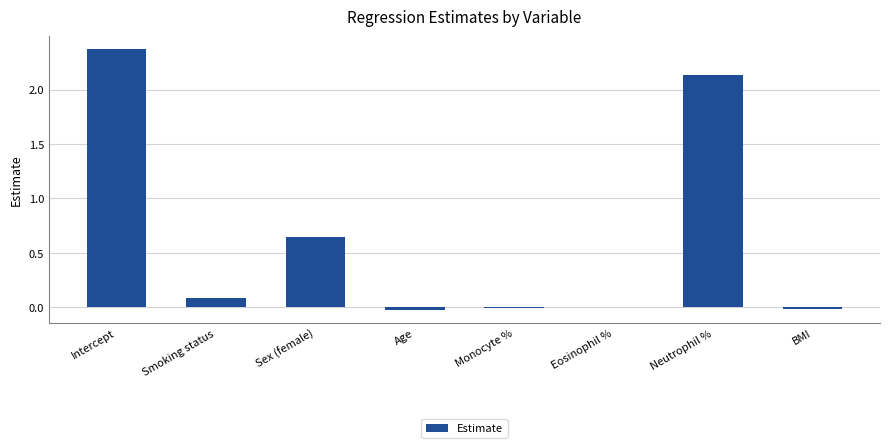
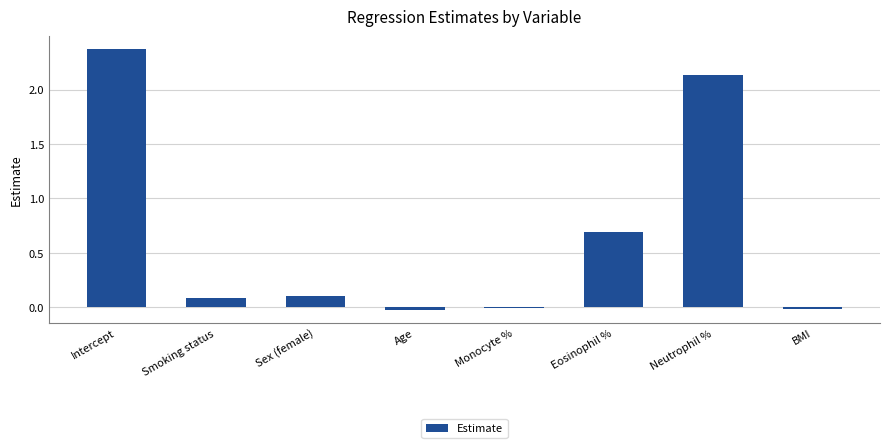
  {
    "Intercept": 2.37,
    "Smoking status": 0.09,
-   "Sex (female)": 0.64,
+   "Sex (female)": 0.11,
    "Age": -0.02,
-   "Eosinophil %": 0.00,
+   "Eosinophil %": 0.69,
    "Neutrophil %": 2.13
  }
